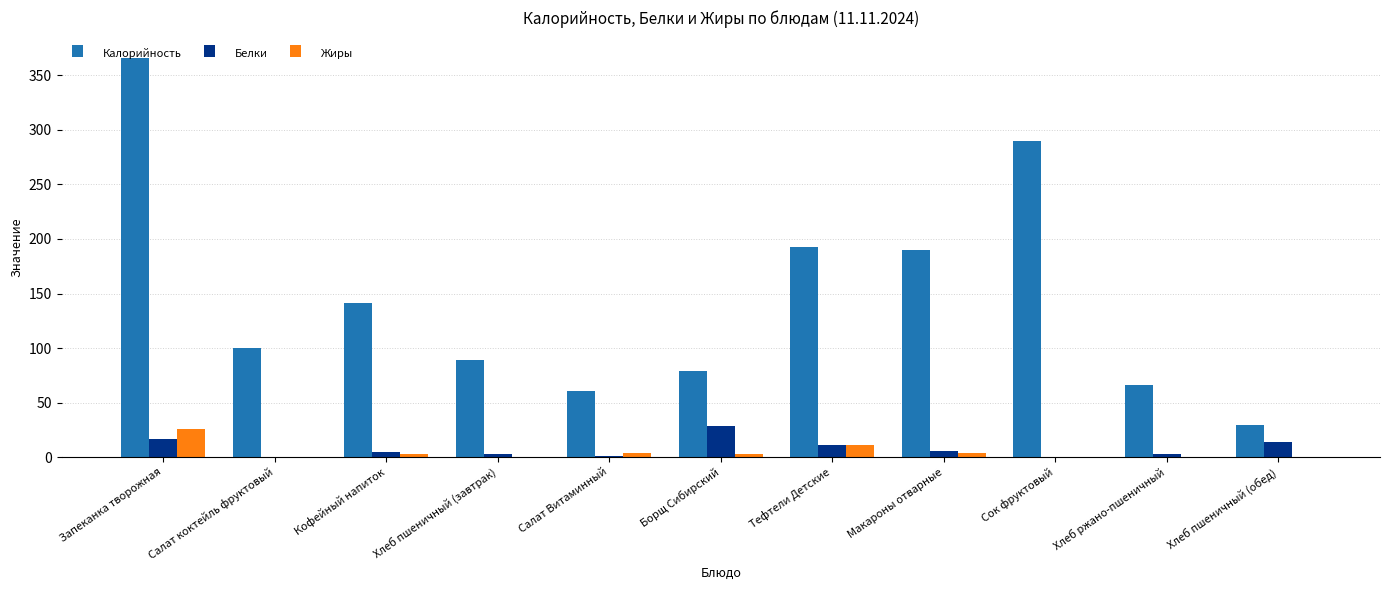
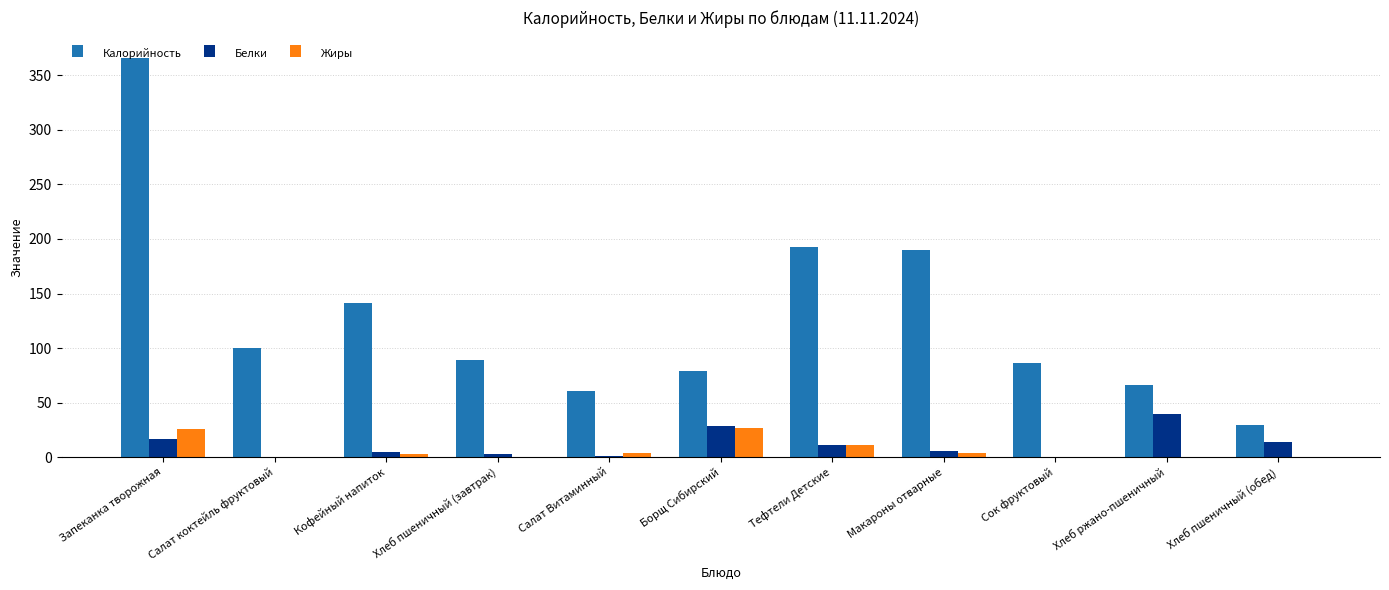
  {
    "Калорийность": {
      "Запеканка творожная": 366,
      "Салат коктейль фруктовый": 101,
      "Кофейный напиток": 141,
      "Хлеб пшеничный (завтрак)": 89,
      "Салат Витаминный": 60,
      "Борщ Сибирский": 79,
      "Тефтели Детские": 193,
      "Макароны отварные": 190,
-     "Сок фруктовый": 290,
+     "Сок фруктовый": 86,
      "Хлеб ржано-пшеничный": 66,
      "Хлеб пшеничный (обед)": 30
    },
    "Белки": {
      "Запеканка творожная": 16,
      "Кофейный напиток": 5,
      "Хлеб пшеничный (завтрак)": 3,
      "Борщ Сибирский": 29,
      "Тефтели Детские": 11,
      "Макароны отварные": 6,
-     "Хлеб ржано-пшеничный": 3,
+     "Хлеб ржано-пшеничный": 40,
      "Хлеб пшеничный (обед)": 14
    },
    "Жиры": {
      "Запеканка творожная": 26,
      "Кофейный напиток": 3,
      "Салат Витаминный": 4,
-     "Борщ Сибирский": 3,
+     "Борщ Сибирский": 27,
      "Тефтели Детские": 12,
      "Макароны отварные": 3
    }
  }
